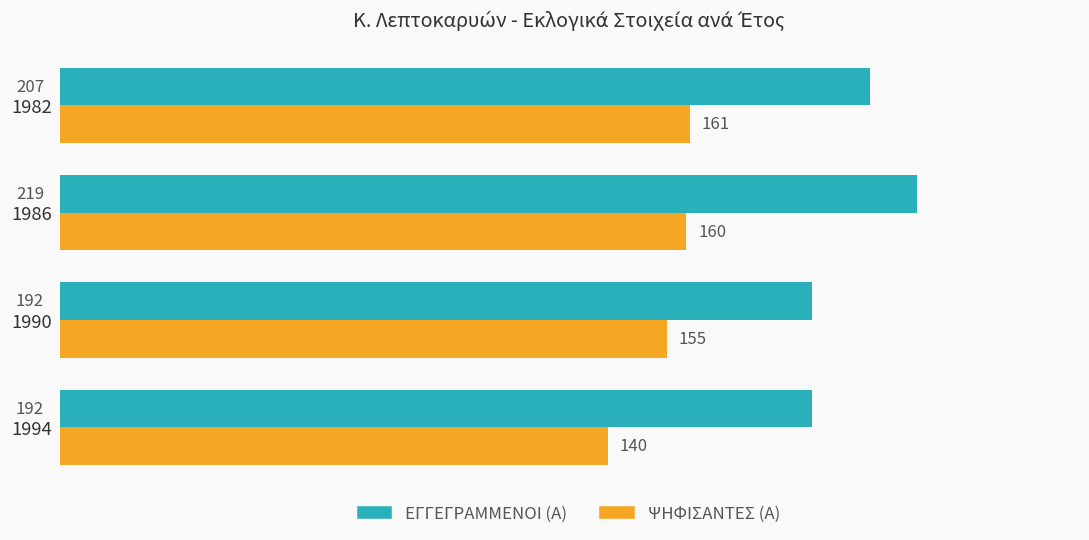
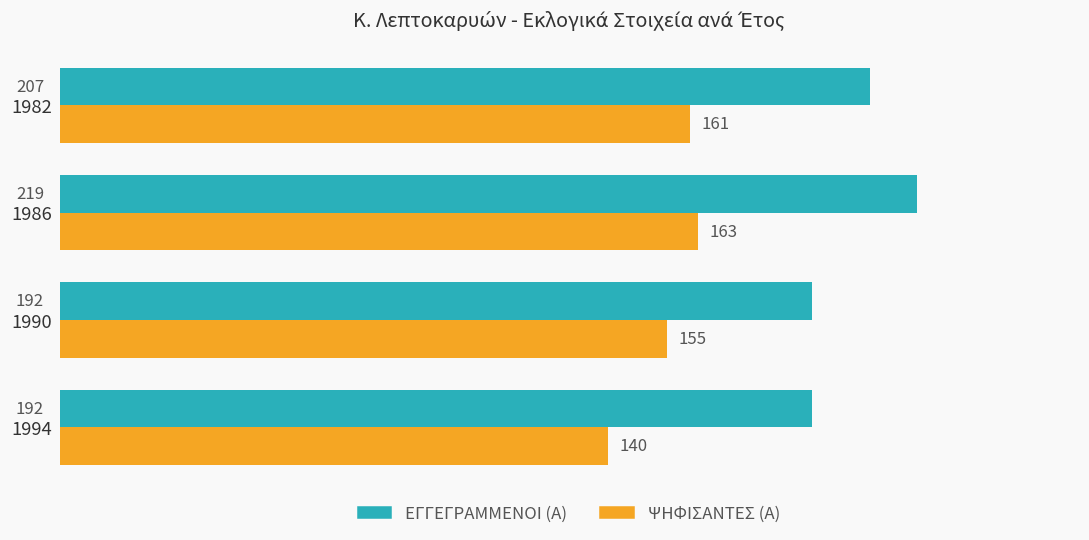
  {
    "ΨΗΦΙΣΑΝΤΕΣ (Α)": {
      "1982": 161,
-     "1986": 160,
+     "1986": 163,
      "1990": 155,
      "1994": 140
    }
  }
